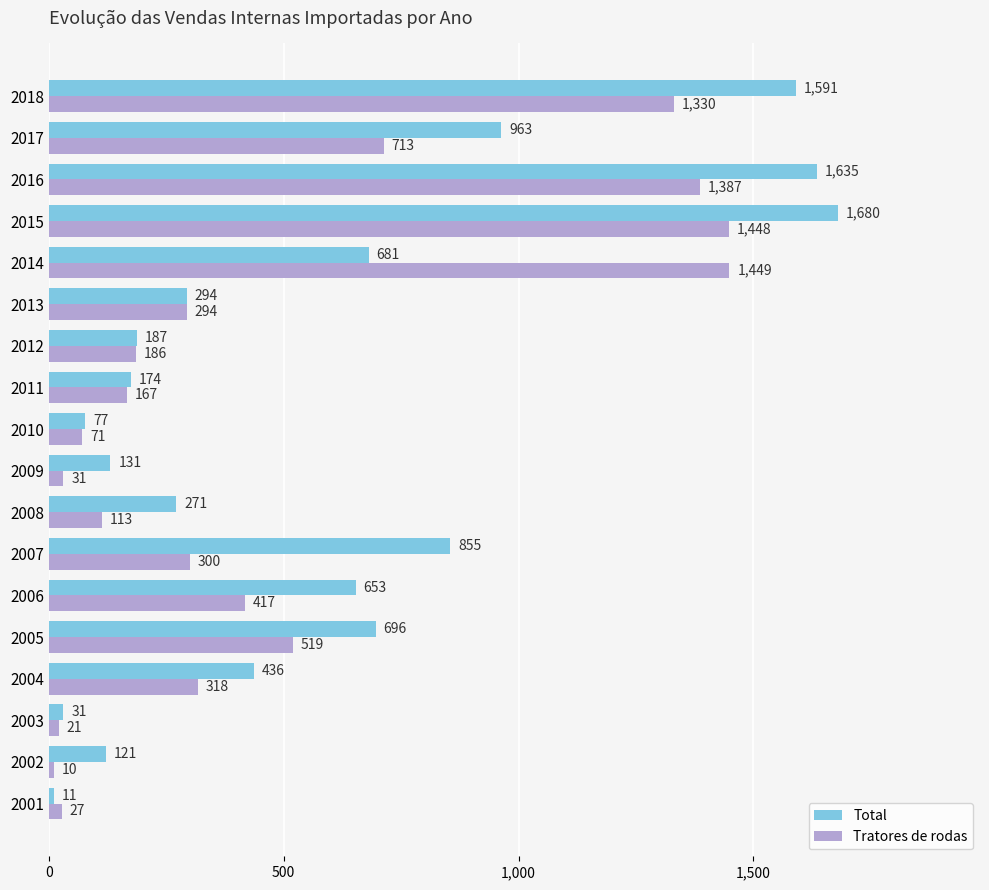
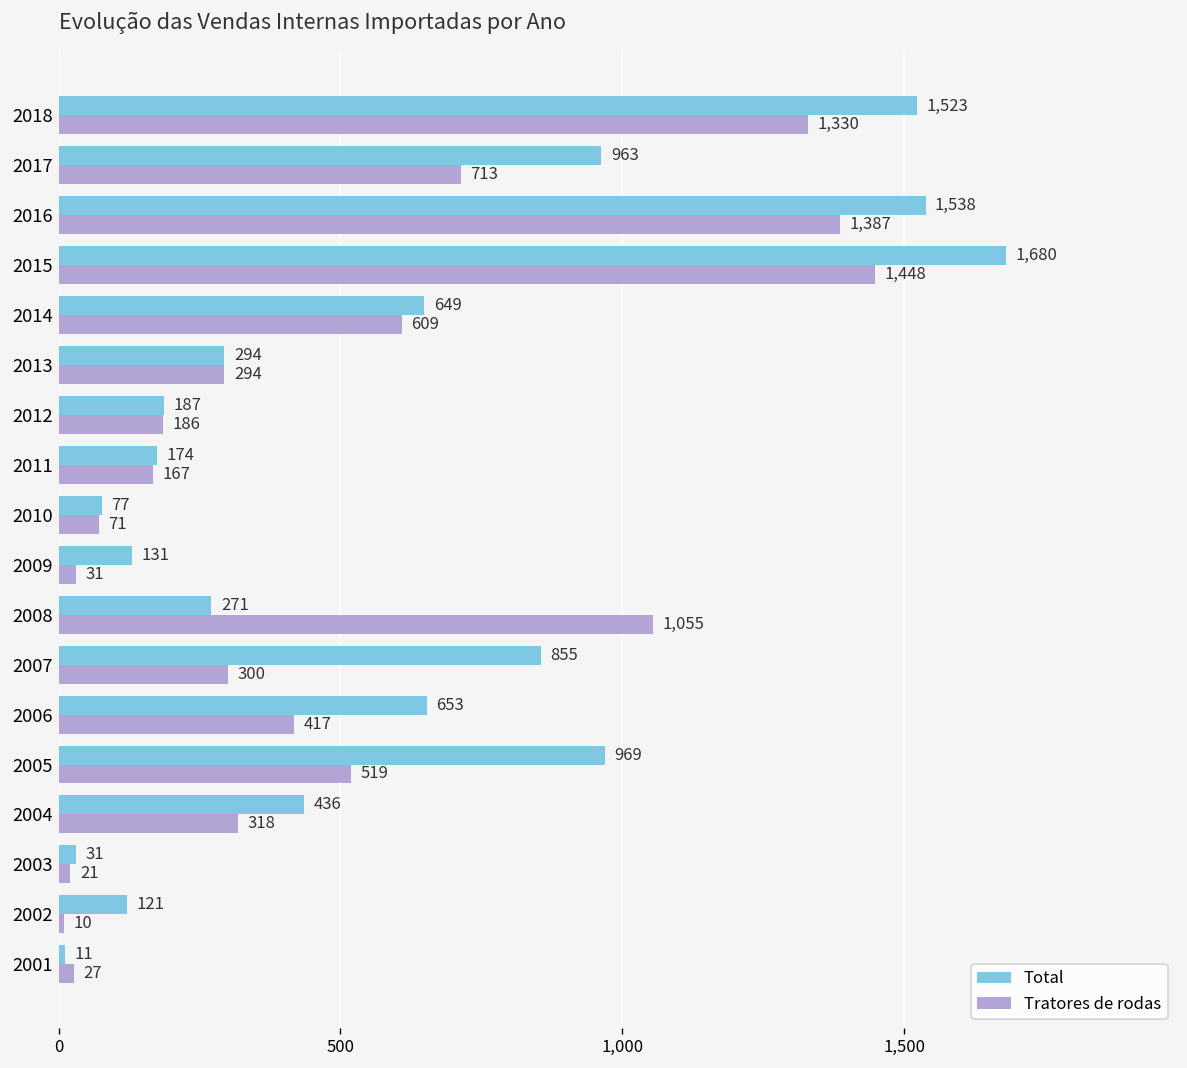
  {
    "Total": {
-     "2018": "1,591",
+     "2018": "1,523",
      "2017": "963",
-     "2016": "1,635",
+     "2016": "1,538",
      "2015": "1,680",
-     "2014": "681",
+     "2014": "649",
      "2013": "294",
      "2012": "187",
      "2011": "174",
      "2010": "77",
      "2009": "131",
      "2008": "271",
      "2007": "855",
      "2006": "653",
-     "2005": "696",
+     "2005": "969",
      "2004": "436",
      "2003": "31",
      "2002": "121",
      "2001": "11"
    },
    "Tratores de rodas": {
      "2018": "1,330",
      "2017": "713",
      "2016": "1,387",
      "2015": "1,448",
-     "2014": "1,449",
+     "2014": "609",
      "2013": "294",
      "2012": "186",
      "2011": "167",
      "2010": "71",
      "2009": "31",
-     "2008": "113",
+     "2008": "1,055",
      "2007": "300",
      "2006": "417",
      "2005": "519",
      "2004": "318",
      "2003": "21",
      "2002": "10",
      "2001": "27"
    }
  }
